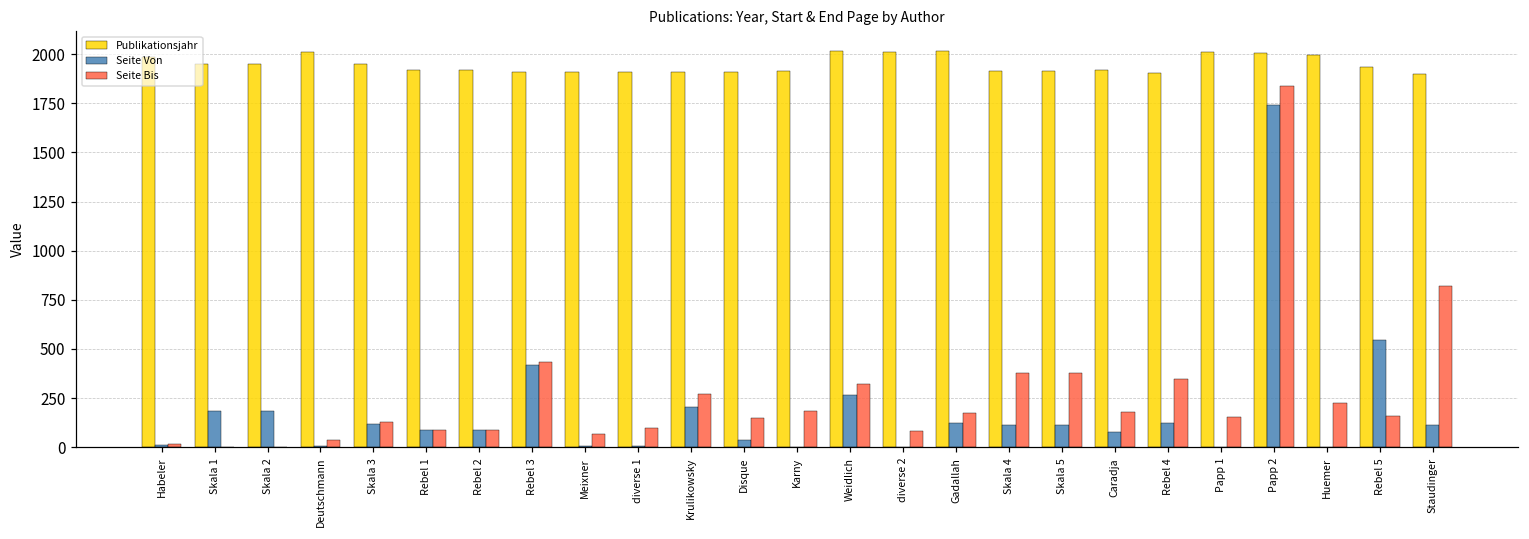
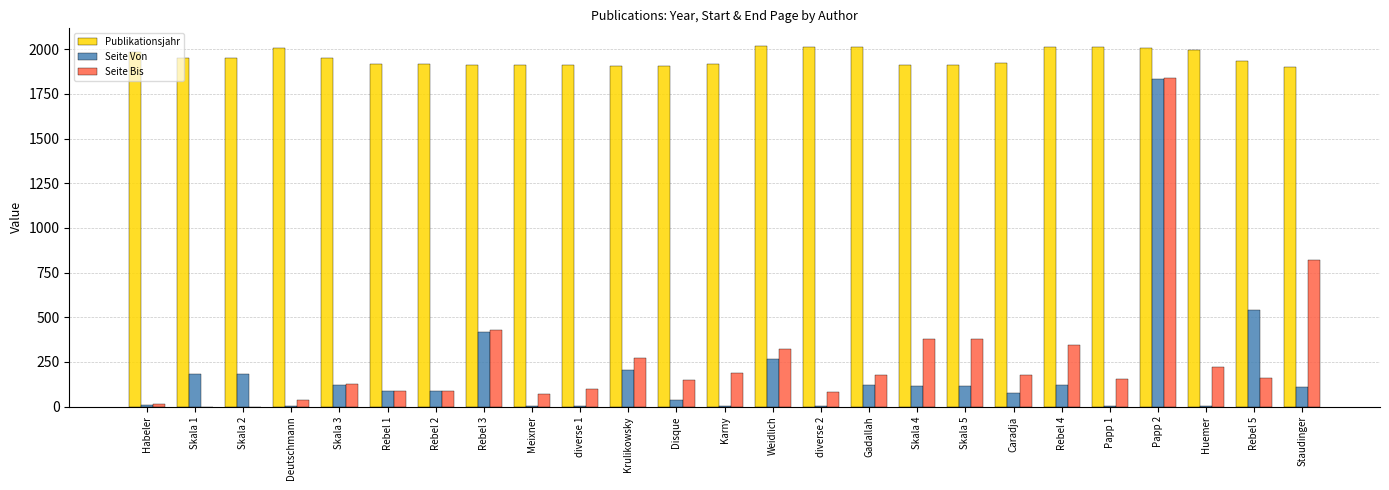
  {
    "Publikationsjahr": {
      "Skala 2": 1950,
      "Deutschmann": 2010,
      "Skala 3": 1950,
      "Rebel 1": 1920,
      "Rebel 2": 1920,
      "Rebel 3": 1910,
      "Meixner": 1910,
      "diverse 1": 1910,
      "Krulikowsky": 1910,
      "Disque": 1910,
      "Karny": 1920,
      "Weidlich": 2020,
      "diverse 2": 2010,
      "Gadallah": 2020,
      "Skala 4": 1910,
      "Skala 5": 1910,
      "Caradja": 1920,
-     "Rebel 4": 1900,
+     "Rebel 4": 2010,
      "Papp 1": 2010,
      "Papp 2": 2010,
      "Huemer": 1990,
      "Rebel 5": 1930,
      "Staudinger": 1900
    },
    "Seite Von": {
      "Skala 1": 180,
      "Skala 2": 180,
      "Skala 3": 120,
      "Rebel 1": 90,
      "Rebel 2": 90,
      "Rebel 3": 420,
      "Krulikowsky": 200,
      "Disque": 30,
      "Weidlich": 270,
      "Gadallah": 120,
      "Skala 4": 120,
      "Skala 5": 120,
      "Caradja": 80,
      "Rebel 4": 120,
-     "Papp 2": 1740,
+     "Papp 2": 1830,
      "Rebel 5": 540,
      "Staudinger": 110
    },
    "Seite Bis": {
      "Habeler": 20,
      "Skala 1": 0,
      "Skala 2": 0,
      "Deutschmann": 40,
      "Skala 3": 130,
      "Rebel 1": 90,
      "Rebel 2": 90,
      "Rebel 3": 430,
      "Meixner": 70,
      "diverse 1": 100,
      "Krulikowsky": 270,
      "Disque": 150,
      "Karny": 190,
      "Weidlich": 320,
      "diverse 2": 80,
      "Gadallah": 180,
      "Skala 4": 380,
      "Skala 5": 380,
      "Caradja": 180,
      "Rebel 4": 350,
      "Papp 1": 150,
      "Papp 2": 1840,
      "Huemer": 220,
      "Rebel 5": 160,
      "Staudinger": 820
    }
  }
